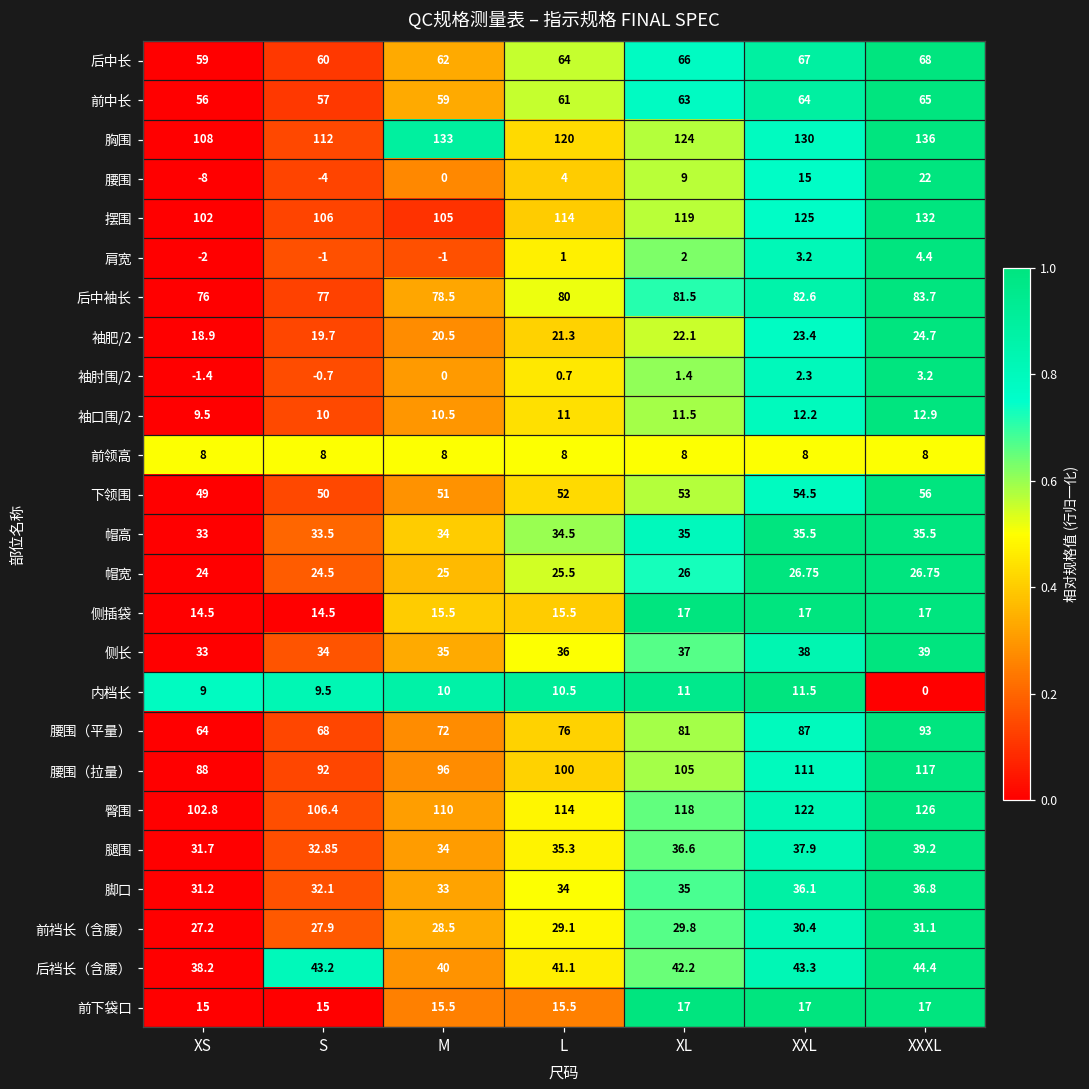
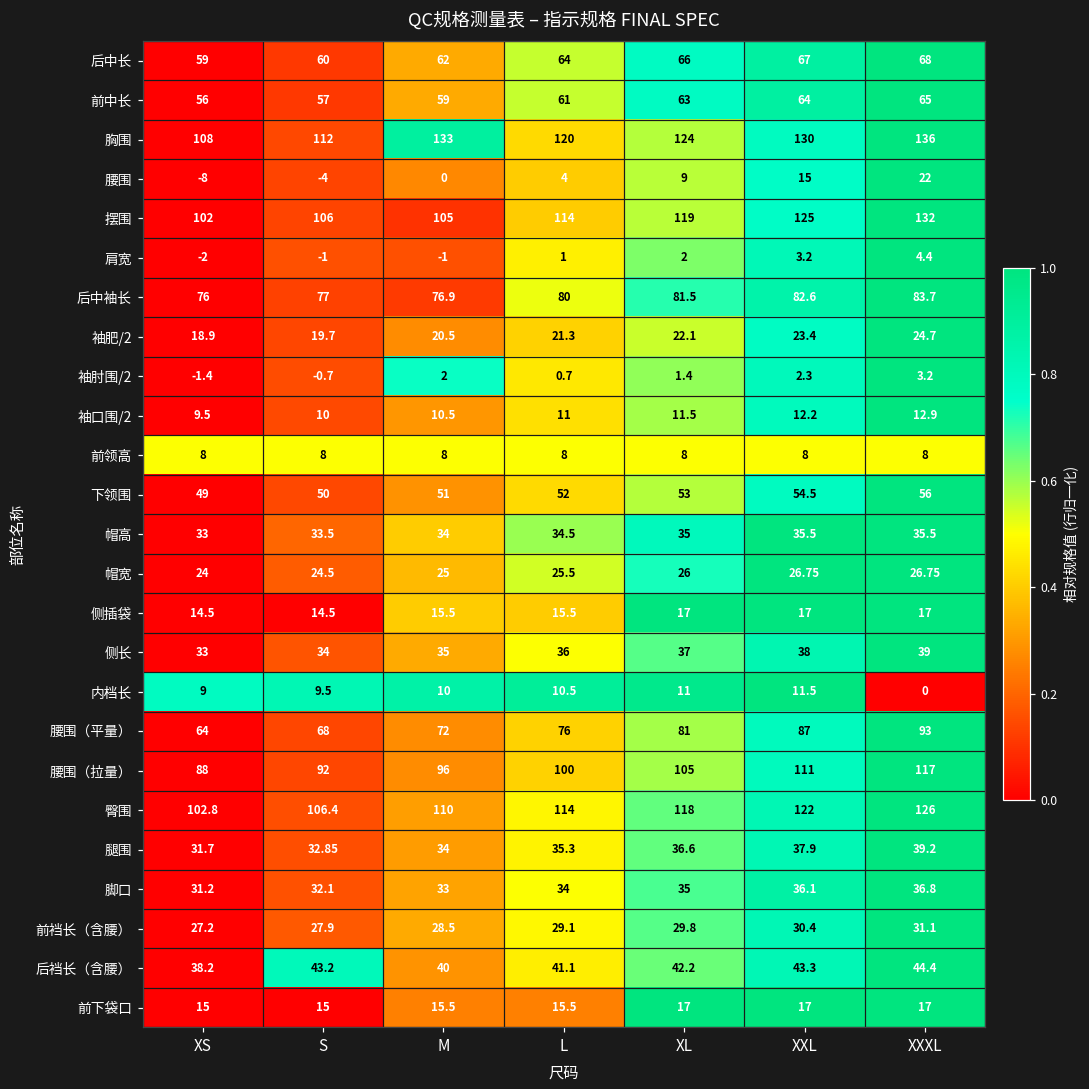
  {
    "后中长": {
      "XS": 59,
      "S": 60,
      "M": 62,
      "L": 64,
      "XL": 66,
      "XXL": 67,
      "XXXL": 68
    },
    "前中长": {
      "XS": 56,
      "S": 57,
      "M": 59,
      "L": 61,
      "XL": 63,
      "XXL": 64,
      "XXXL": 65
    },
    "胸围": {
      "XS": 108,
      "S": 112,
      "M": 133,
      "L": 120,
      "XL": 124,
      "XXL": 130,
      "XXXL": 136
    },
    "腰围": {
      "XS": -8,
      "S": -4,
      "M": 0,
      "L": 4,
      "XL": 9,
      "XXL": 15,
      "XXXL": 22
    },
    "摆围": {
      "XS": 102,
      "S": 106,
      "M": 105,
      "L": 114,
      "XL": 119,
      "XXL": 125,
      "XXXL": 132
    },
    "肩宽": {
      "XS": -2,
      "S": -1,
      "M": -1,
      "L": 1,
      "XL": 2,
      "XXL": 3.2,
      "XXXL": 4.4
    },
    "后中袖长": {
      "XS": 76,
      "S": 77,
-     "M": 78.5,
+     "M": 76.9,
      "L": 80,
      "XL": 81.5,
      "XXL": 82.6,
      "XXXL": 83.7
    },
    "袖肥/2": {
      "XS": 18.9,
      "S": 19.7,
      "M": 20.5,
      "L": 21.3,
      "XL": 22.1,
      "XXL": 23.4,
      "XXXL": 24.7
    },
    "袖肘围/2": {
      "XS": -1.4,
      "S": -0.7,
-     "M": 0,
+     "M": 2,
      "L": 0.7,
      "XL": 1.4,
      "XXL": 2.3,
      "XXXL": 3.2
    },
    "袖口围/2": {
      "XS": 9.5,
      "S": 10,
      "M": 10.5,
      "L": 11,
      "XL": 11.5,
      "XXL": 12.2,
      "XXXL": 12.9
    },
    "前领高": {
      "XS": 8,
      "S": 8,
      "M": 8,
      "L": 8,
      "XL": 8,
      "XXL": 8,
      "XXXL": 8
    },
    "下领围": {
      "XS": 49,
      "S": 50,
      "M": 51,
      "L": 52,
      "XL": 53,
      "XXL": 54.5,
      "XXXL": 56
    },
    "帽高": {
      "XS": 33,
      "S": 33.5,
      "M": 34,
      "L": 34.5,
      "XL": 35,
      "XXL": 35.5,
      "XXXL": 35.5
    },
    "帽宽": {
      "XS": 24,
      "S": 24.5,
      "M": 25,
      "L": 25.5,
      "XL": 26,
      "XXL": 26.75,
      "XXXL": 26.75
    },
    "侧插袋": {
      "XS": 14.5,
      "S": 14.5,
      "M": 15.5,
      "L": 15.5,
      "XL": 17,
      "XXL": 17,
      "XXXL": 17
    },
    "侧长": {
      "XS": 33,
      "S": 34,
      "M": 35,
      "L": 36,
      "XL": 37,
      "XXL": 38,
      "XXXL": 39
    },
    "内档长": {
      "XS": 9,
      "S": 9.5,
      "M": 10,
      "L": 10.5,
      "XL": 11,
      "XXL": 11.5,
      "XXXL": 0
    },
    "腰围（平量）": {
      "XS": 64,
      "S": 68,
      "M": 72,
      "L": 76,
      "XL": 81,
      "XXL": 87,
      "XXXL": 93
    },
    "腰围（拉量）": {
      "XS": 88,
      "S": 92,
      "M": 96,
      "L": 100,
      "XL": 105,
      "XXL": 111,
      "XXXL": 117
    },
    "臀围": {
      "XS": 102.8,
      "S": 106.4,
      "M": 110,
      "L": 114,
      "XL": 118,
      "XXL": 122,
      "XXXL": 126
    },
    "腿围": {
      "XS": 31.7,
      "S": 32.85,
      "M": 34,
      "L": 35.3,
      "XL": 36.6,
      "XXL": 37.9,
      "XXXL": 39.2
    },
    "脚口": {
      "XS": 31.2,
      "S": 32.1,
      "M": 33,
      "L": 34,
      "XL": 35,
      "XXL": 36.1,
      "XXXL": 36.8
    },
    "前裆长（含腰）": {
      "XS": 27.2,
      "S": 27.9,
      "M": 28.5,
      "L": 29.1,
      "XL": 29.8,
      "XXL": 30.4,
      "XXXL": 31.1
    },
    "后裆长（含腰）": {
      "XS": 38.2,
      "S": 43.2,
      "M": 40,
      "L": 41.1,
      "XL": 42.2,
      "XXL": 43.3,
      "XXXL": 44.4
    },
    "前下袋口": {
      "XS": 15,
      "S": 15,
      "M": 15.5,
      "L": 15.5,
      "XL": 17,
      "XXL": 17,
      "XXXL": 17
    }
  }
